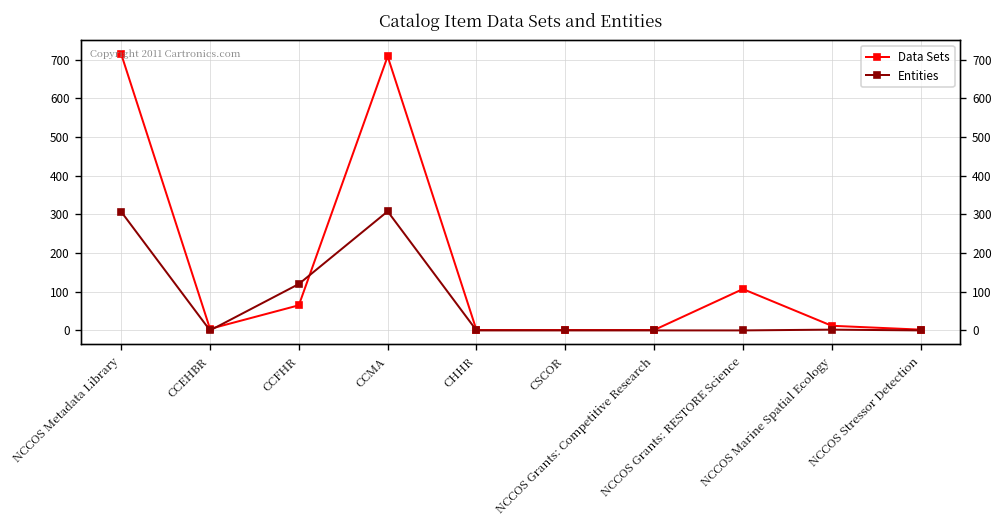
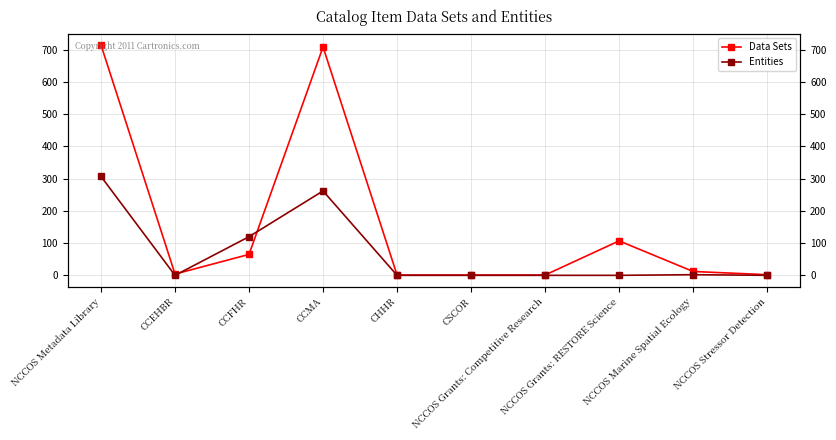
  {
    "Data Sets": {
      "CCFHR": 70,
      "CCMA": 710,
      "NCCOS Grants: RESTORE Science": 110,
      "NCCOS Marine Spatial Ecology": 10
    },
    "Entities": {
      "NCCOS Metadata Library": 310,
      "CCFHR": 120,
-     "CCMA": 310,
+     "CCMA": 260,
      "NCCOS Grants: RESTORE Science": 0,
      "NCCOS Marine Spatial Ecology": 0
    }
  }
